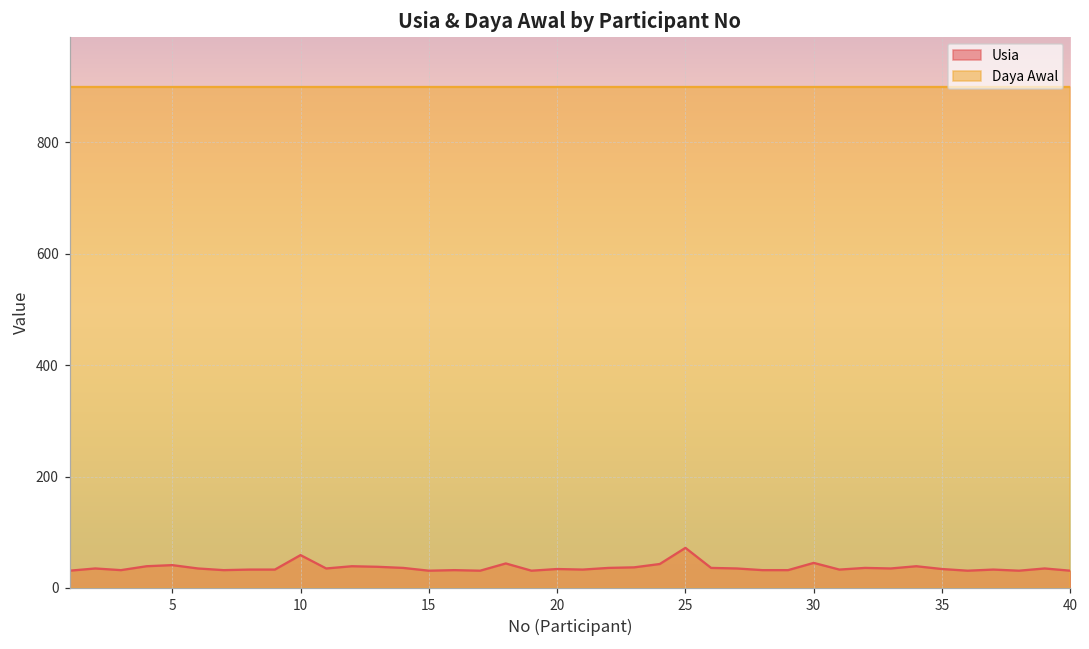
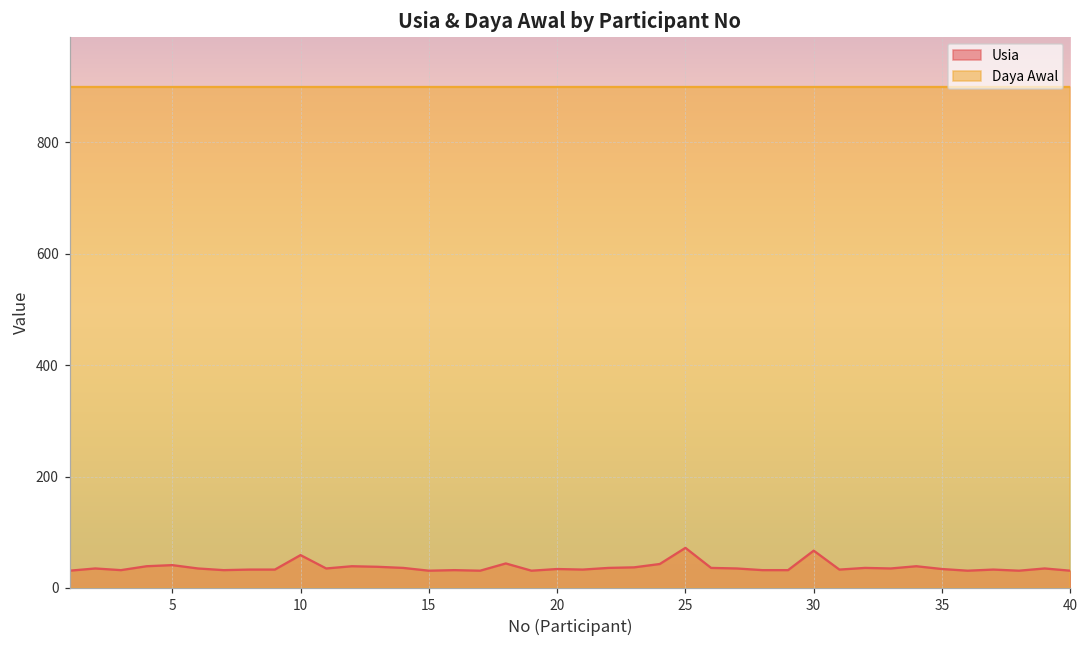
  {
    "Usia": {
      "5": 40,
      "10": 60,
      "15": 30,
      "20": 30,
      "25": 70,
-     "30": 50,
+     "30": 70,
      "35": 30,
      "40": 30
    },
    "Daya Awal": {
      "5": 900,
      "10": 900,
      "15": 900,
      "20": 900,
      "25": 900,
      "30": 900,
      "35": 900,
      "40": 900
    }
  }
